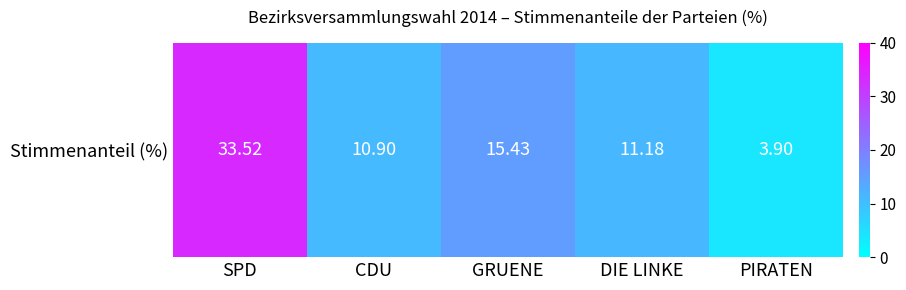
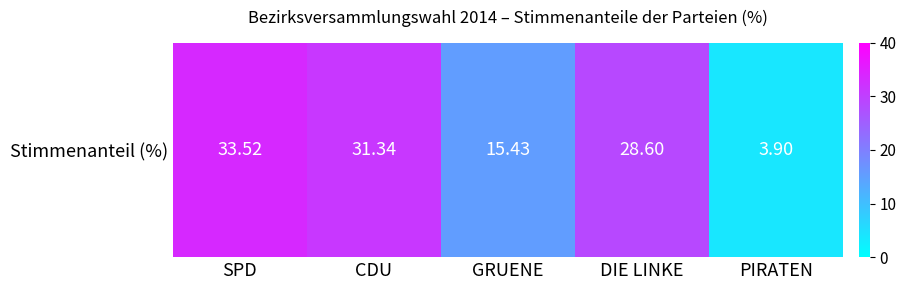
  {
    "Stimmenanteil (%)": {
      "SPD": 33.52,
-     "CDU": 10.90,
+     "CDU": 31.34,
      "GRUENE": 15.43,
-     "DIE LINKE": 11.18,
+     "DIE LINKE": 28.60,
      "PIRATEN": 3.90
    }
  }
